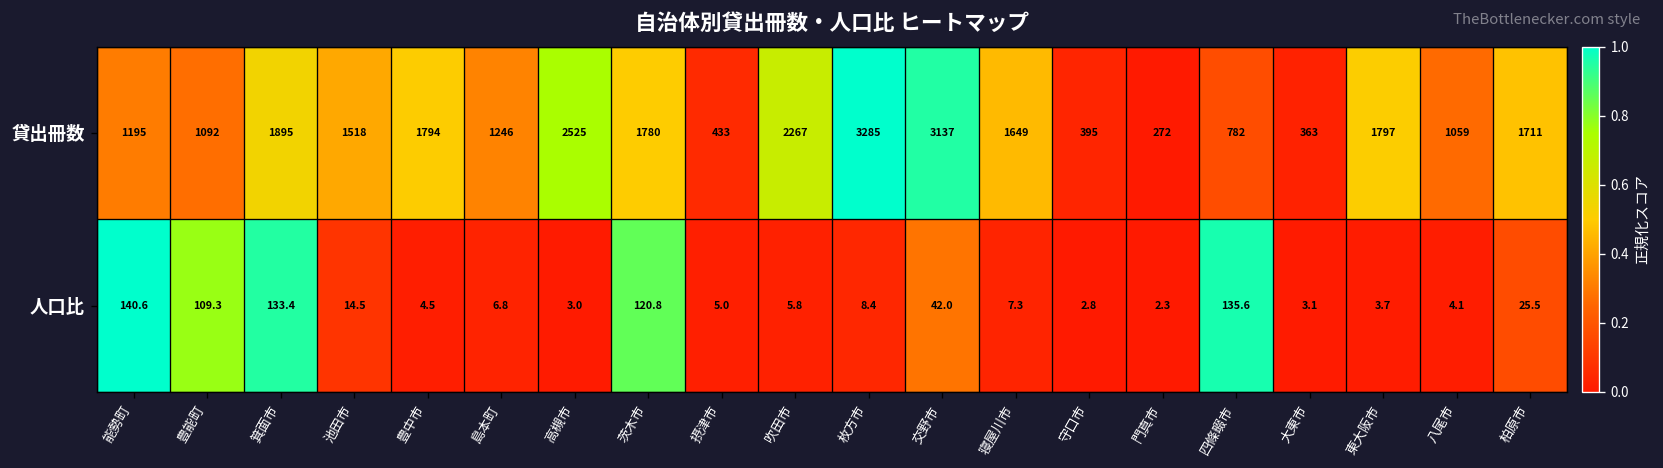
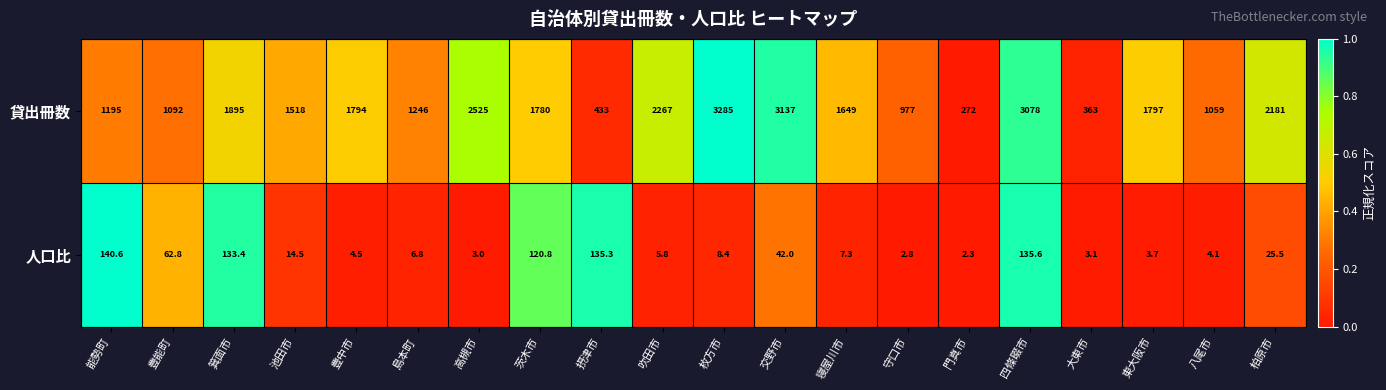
  {
    "貸出冊数": {
      "能勢町": 1195,
      "豊能町": 1092,
      "箕面市": 1895,
      "池田市": 1518,
      "豊中市": 1794,
      "島本町": 1246,
      "高槻市": 2525,
      "茨木市": 1780,
      "摂津市": 433,
      "吹田市": 2267,
      "枚方市": 3285,
      "交野市": 3137,
      "寝屋川市": 1649,
-     "守口市": 395,
+     "守口市": 977,
      "門真市": 272,
-     "四條畷市": 782,
+     "四條畷市": 3078,
      "大東市": 363,
      "東大阪市": 1797,
      "八尾市": 1059,
-     "柏原市": 1711
+     "柏原市": 2181
    },
    "人口比": {
      "能勢町": 140.6,
-     "豊能町": 109.3,
+     "豊能町": 62.8,
      "箕面市": 133.4,
      "池田市": 14.5,
      "豊中市": 4.5,
      "島本町": 6.8,
      "高槻市": 3.0,
      "茨木市": 120.8,
-     "摂津市": 5.0,
+     "摂津市": 135.3,
      "吹田市": 5.8,
      "枚方市": 8.4,
      "交野市": 42.0,
      "寝屋川市": 7.3,
      "守口市": 2.8,
      "門真市": 2.3,
      "四條畷市": 135.6,
      "大東市": 3.1,
      "東大阪市": 3.7,
      "八尾市": 4.1,
      "柏原市": 25.5
    }
  }
